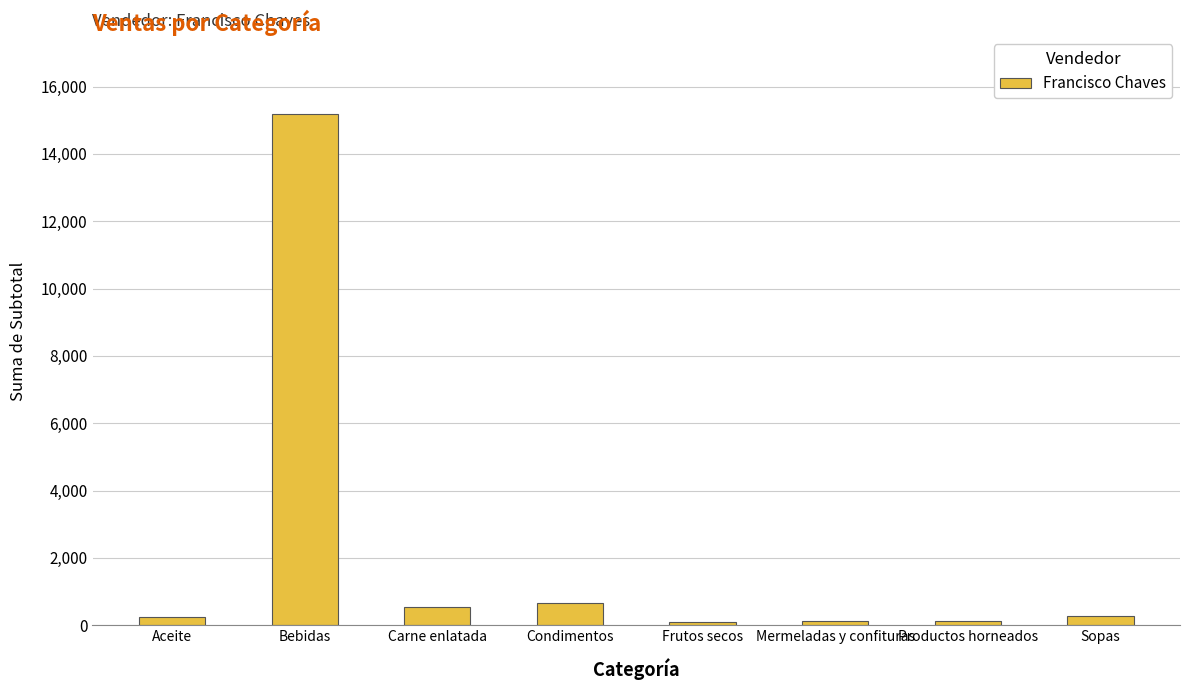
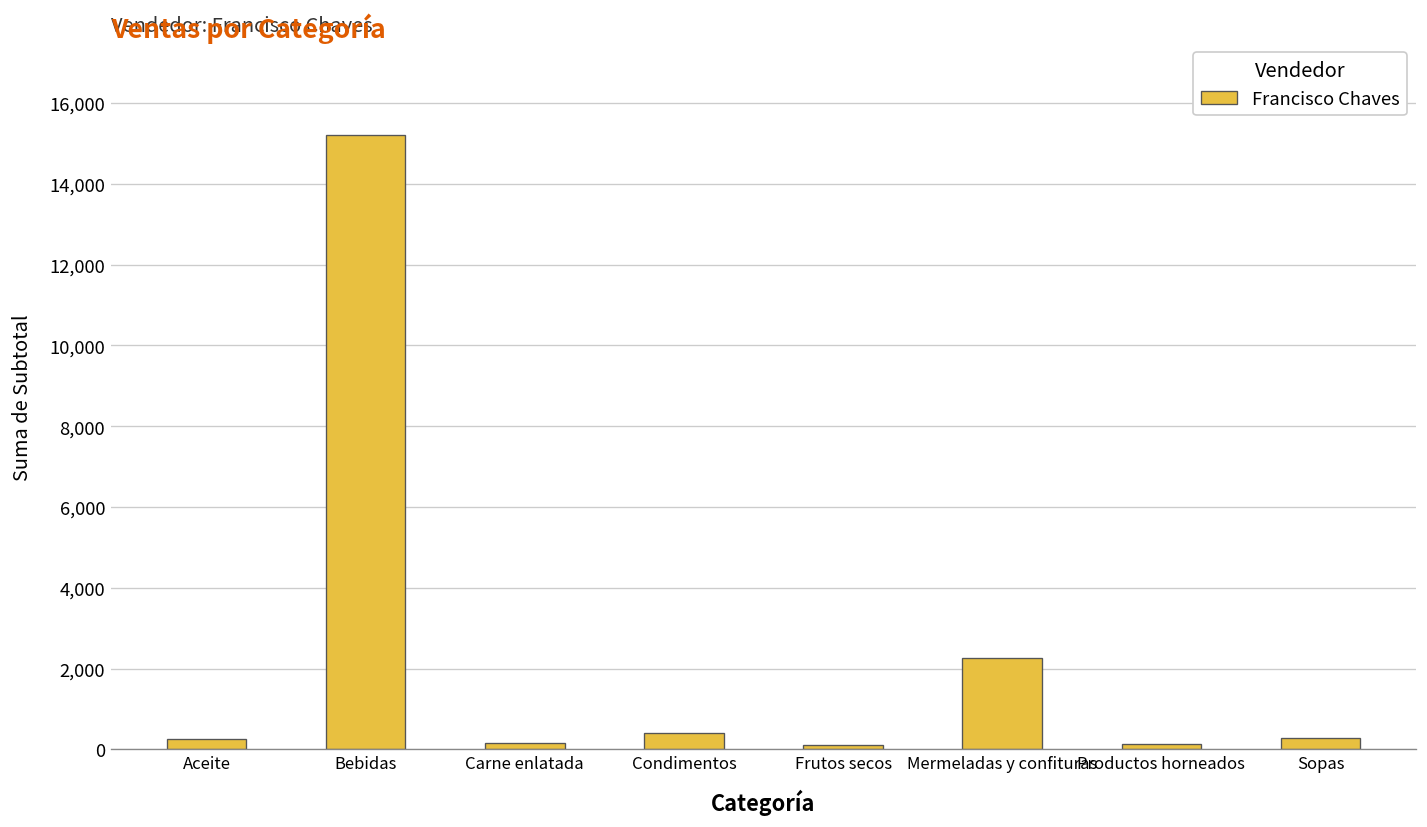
  {
    "Aceite": "300",
    "Bebidas": "15,200",
-   "Carne enlatada": "600",
-   "Condimentos": "700",
+   "Carne enlatada": "100",
+   "Condimentos": "400",
    "Frutos secos": "100",
-   "Mermeladas y confituras": "100",
+   "Mermeladas y confituras": "2,300",
    "Productos horneados": "100",
    "Sopas": "300"
  }
